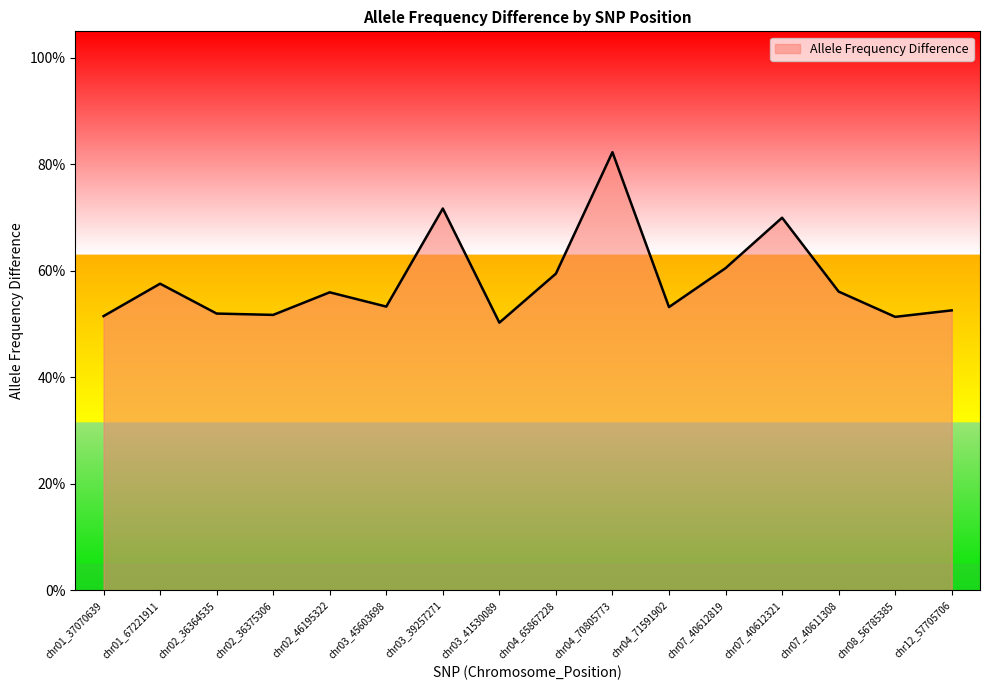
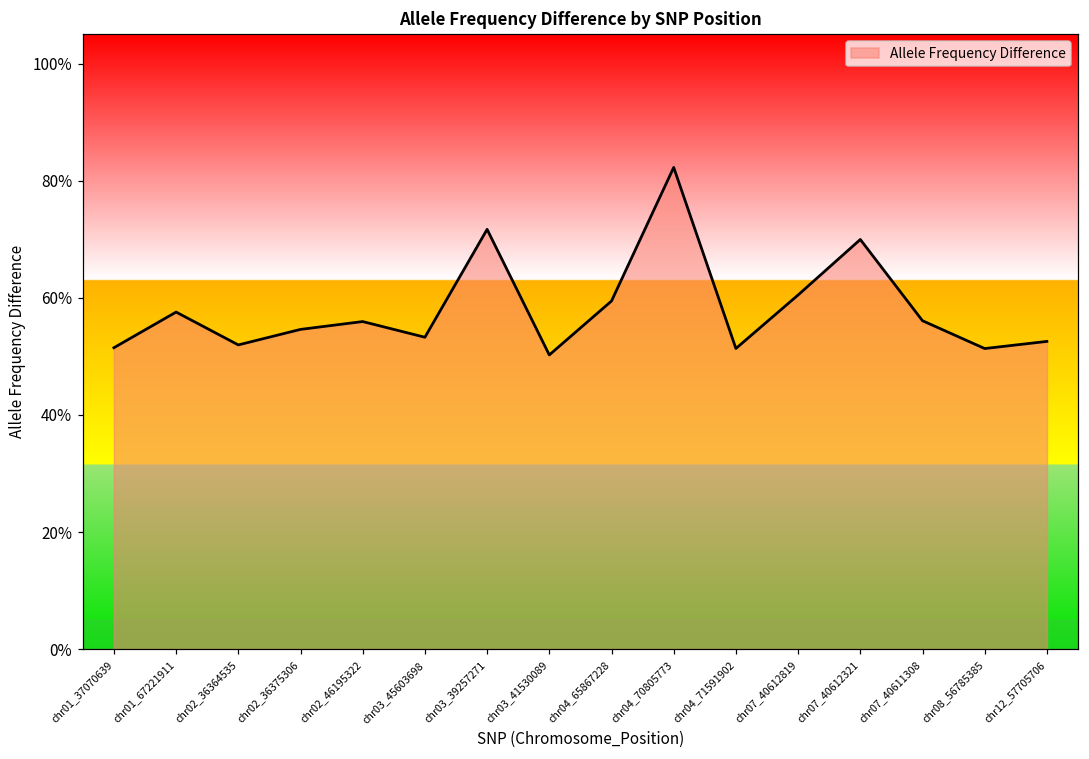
  {
    "chr01_37070639": "51%",
    "chr01_67221911": "58%",
    "chr02_36364535": "52%",
-   "chr02_36375306": "52%",
+   "chr02_36375306": "55%",
    "chr02_46195322": "56%",
    "chr03_45603698": "53%",
    "chr03_39257271": "72%",
    "chr03_41530089": "50%",
    "chr04_65867228": "59%",
    "chr04_70805773": "82%",
-   "chr04_71591902": "53%",
+   "chr04_71591902": "51%",
    "chr07_40612819": "61%",
    "chr07_40612321": "70%",
    "chr07_40611308": "56%",
    "chr08_56785385": "51%",
    "chr12_57705706": "53%"
  }
